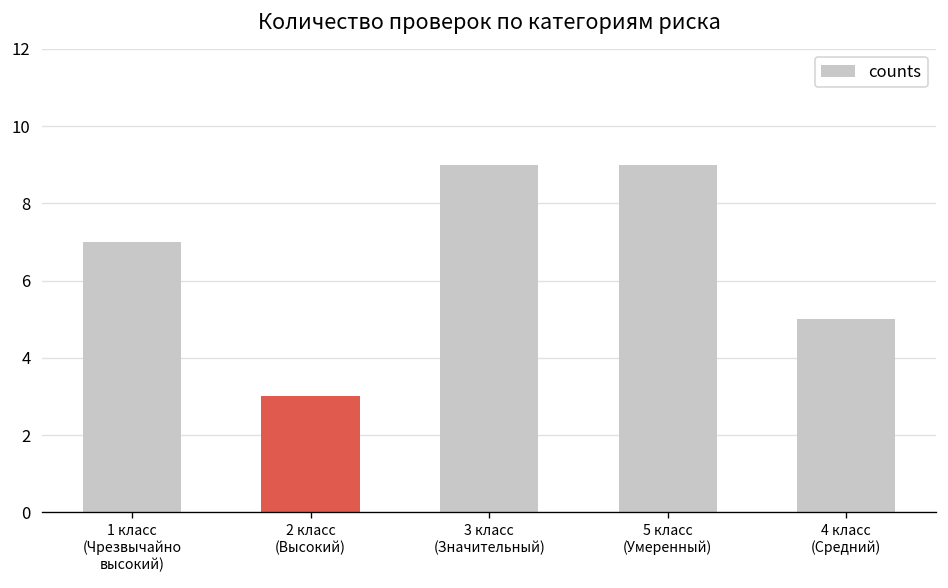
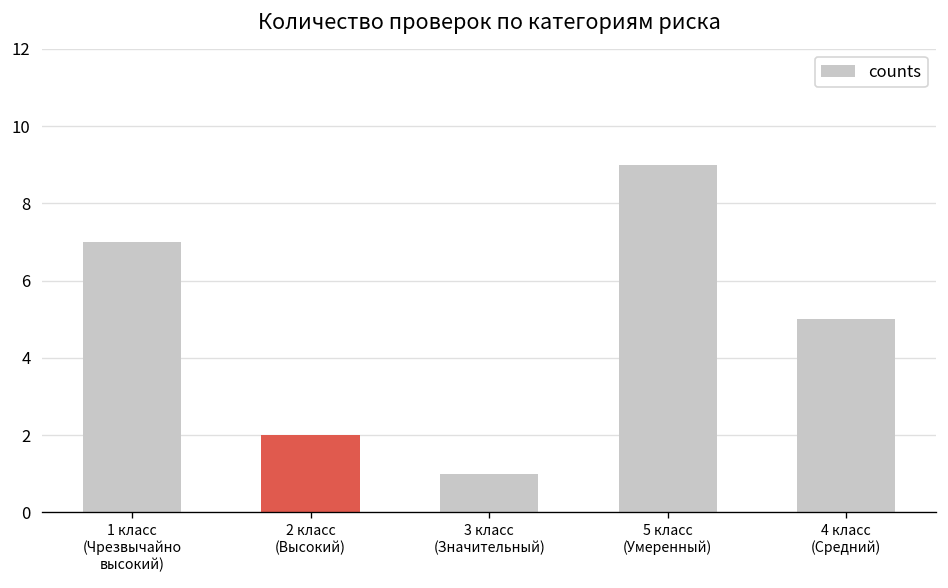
  {
    "1 класс (Чрезвычайно высокий)": 7,
-   "2 класс (Высокий)": 3,
-   "3 класс (Значительный)": 9,
+   "2 класс (Высокий)": 2,
+   "3 класс (Значительный)": 1,
    "5 класс (Умеренный)": 9,
    "4 класс (Средний)": 5
  }
